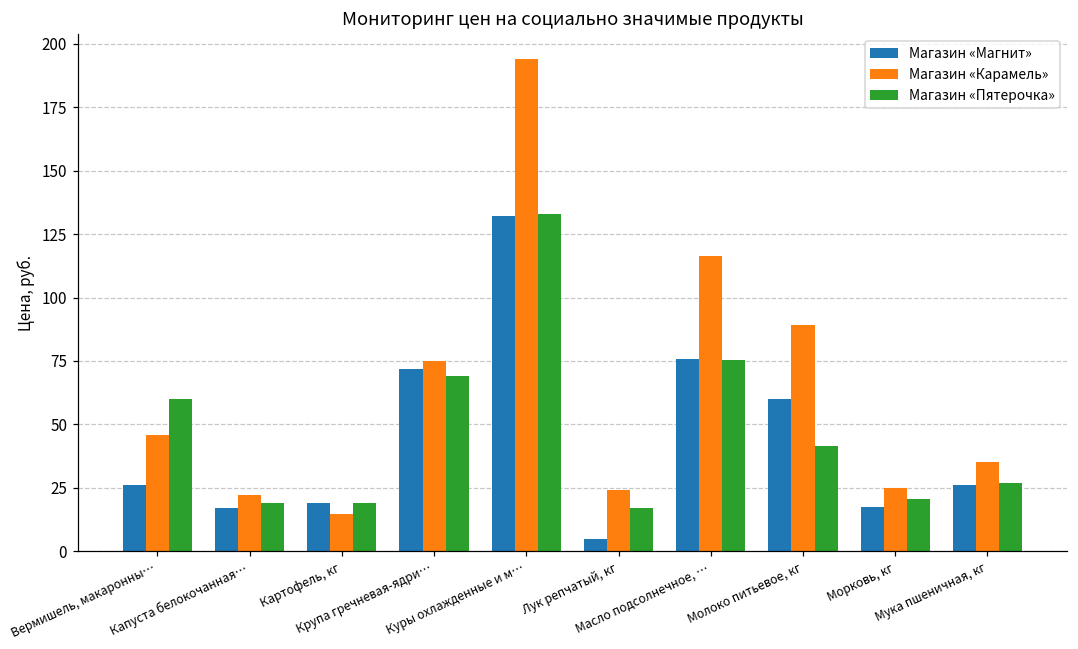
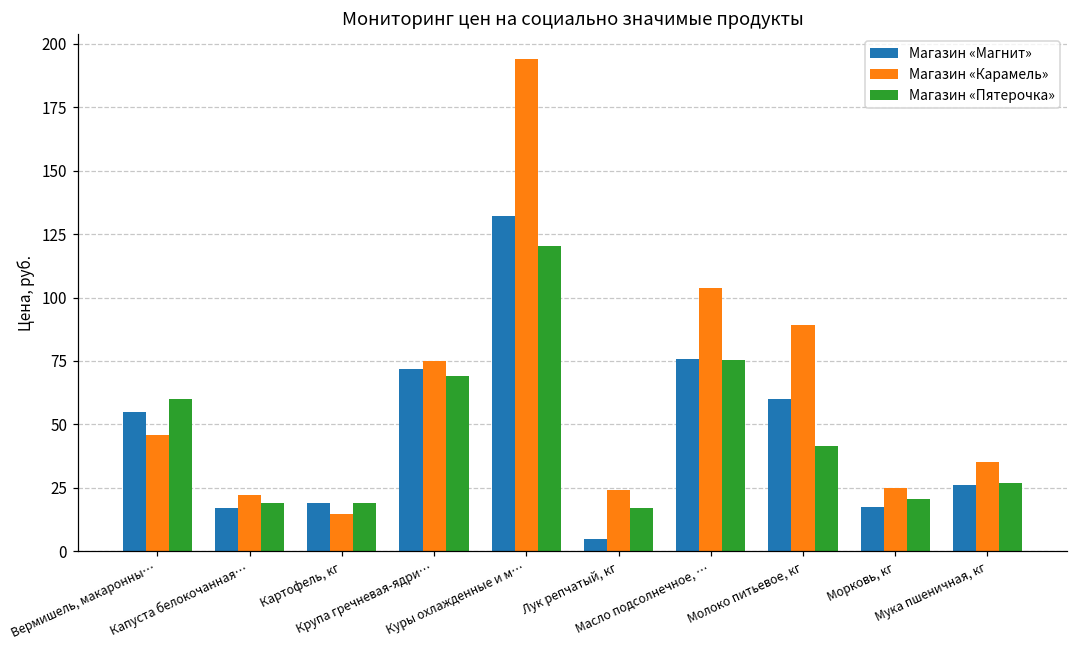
  {
    "Магазин «Магнит»": {
-     "Вермишель, макаронны…": 26,
+     "Вермишель, макаронны…": 55,
      "Капуста белокочанная…": 17,
      "Картофель, кг": 19,
      "Крупа гречневая-ядри…": 72,
      "Куры охлажденные и м…": 132,
      "Лук репчатый, кг": 5,
      "Масло подсолнечное, …": 76,
      "Молоко питьевое, кг": 60,
      "Морковь, кг": 17,
      "Мука пшеничная, кг": 26
    },
    "Магазин «Карамель»": {
      "Вермишель, макаронны…": 46,
      "Капуста белокочанная…": 22,
      "Картофель, кг": 15,
      "Крупа гречневая-ядри…": 75,
      "Куры охлажденные и м…": 194,
      "Лук репчатый, кг": 24,
-     "Масло подсолнечное, …": 117,
+     "Масло подсолнечное, …": 104,
      "Молоко питьевое, кг": 89,
      "Морковь, кг": 25,
      "Мука пшеничная, кг": 35
    },
    "Магазин «Пятерочка»": {
      "Вермишель, макаронны…": 60,
      "Капуста белокочанная…": 19,
      "Картофель, кг": 19,
      "Крупа гречневая-ядри…": 69,
-     "Куры охлажденные и м…": 133,
+     "Куры охлажденные и м…": 120,
      "Лук репчатый, кг": 17,
      "Масло подсолнечное, …": 76,
      "Молоко питьевое, кг": 42,
      "Морковь, кг": 20,
      "Мука пшеничная, кг": 27
    }
  }
